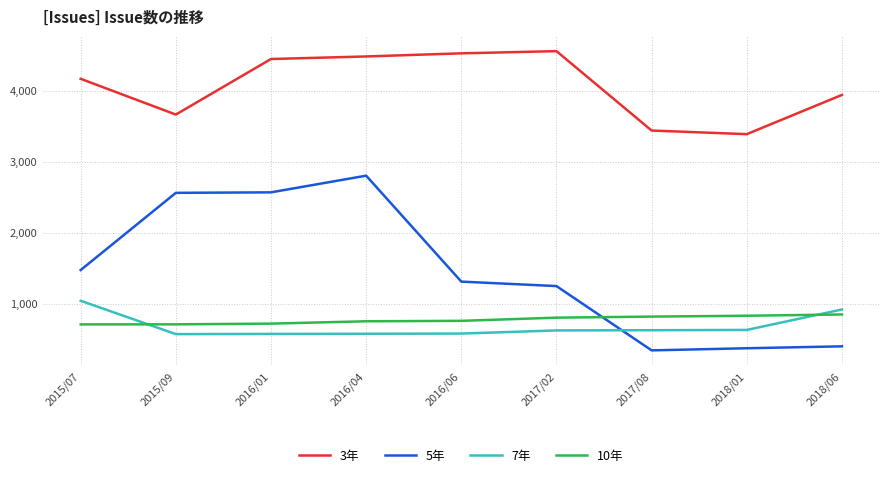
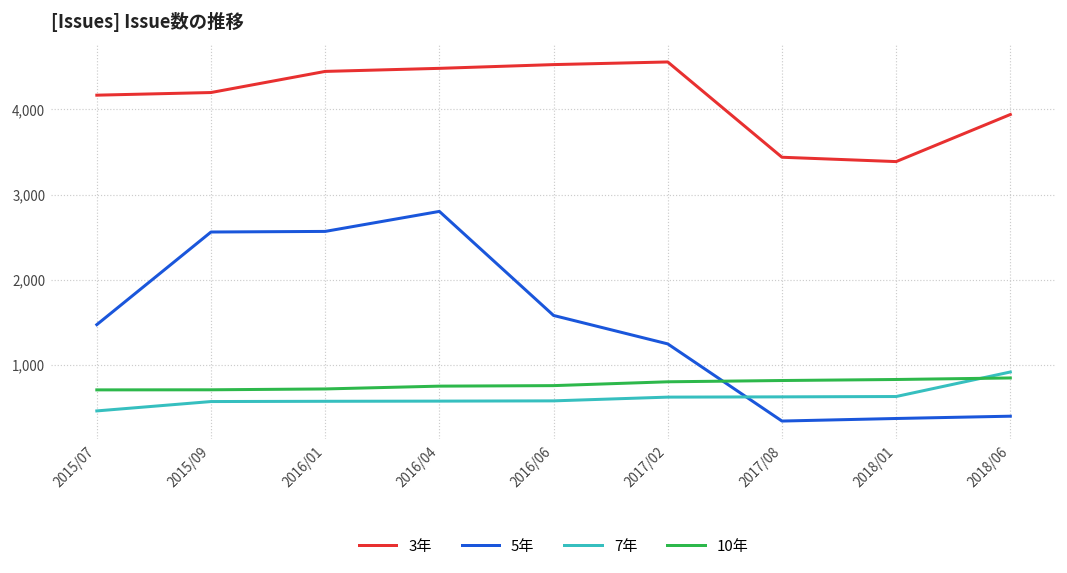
  {
    "3年": {
      "2015/07": "4,200",
-     "2015/09": "3,700",
+     "2015/09": "4,200",
      "2016/01": "4,400",
      "2016/04": "4,500",
      "2016/06": "4,500",
      "2017/02": "4,600",
      "2017/08": "3,400",
      "2018/01": "3,400",
      "2018/06": "3,900"
    },
    "5年": {
      "2015/07": "1,500",
      "2015/09": "2,600",
      "2016/01": "2,600",
      "2016/04": "2,800",
-     "2016/06": "1,300",
+     "2016/06": "1,600",
      "2017/02": "1,200",
      "2017/08": "300",
      "2018/01": "400",
      "2018/06": "400"
    },
    "7年": {
-     "2015/07": "1,000",
+     "2015/07": "500",
      "2015/09": "600",
      "2016/01": "600",
      "2016/04": "600",
      "2016/06": "600",
      "2017/02": "600",
      "2017/08": "600",
      "2018/01": "600",
      "2018/06": "900"
    },
    "10年": {
      "2015/07": "700",
      "2015/09": "700",
      "2016/01": "700",
      "2016/04": "800",
      "2016/06": "800",
      "2017/02": "800",
      "2017/08": "800",
      "2018/01": "800",
      "2018/06": "800"
    }
  }
